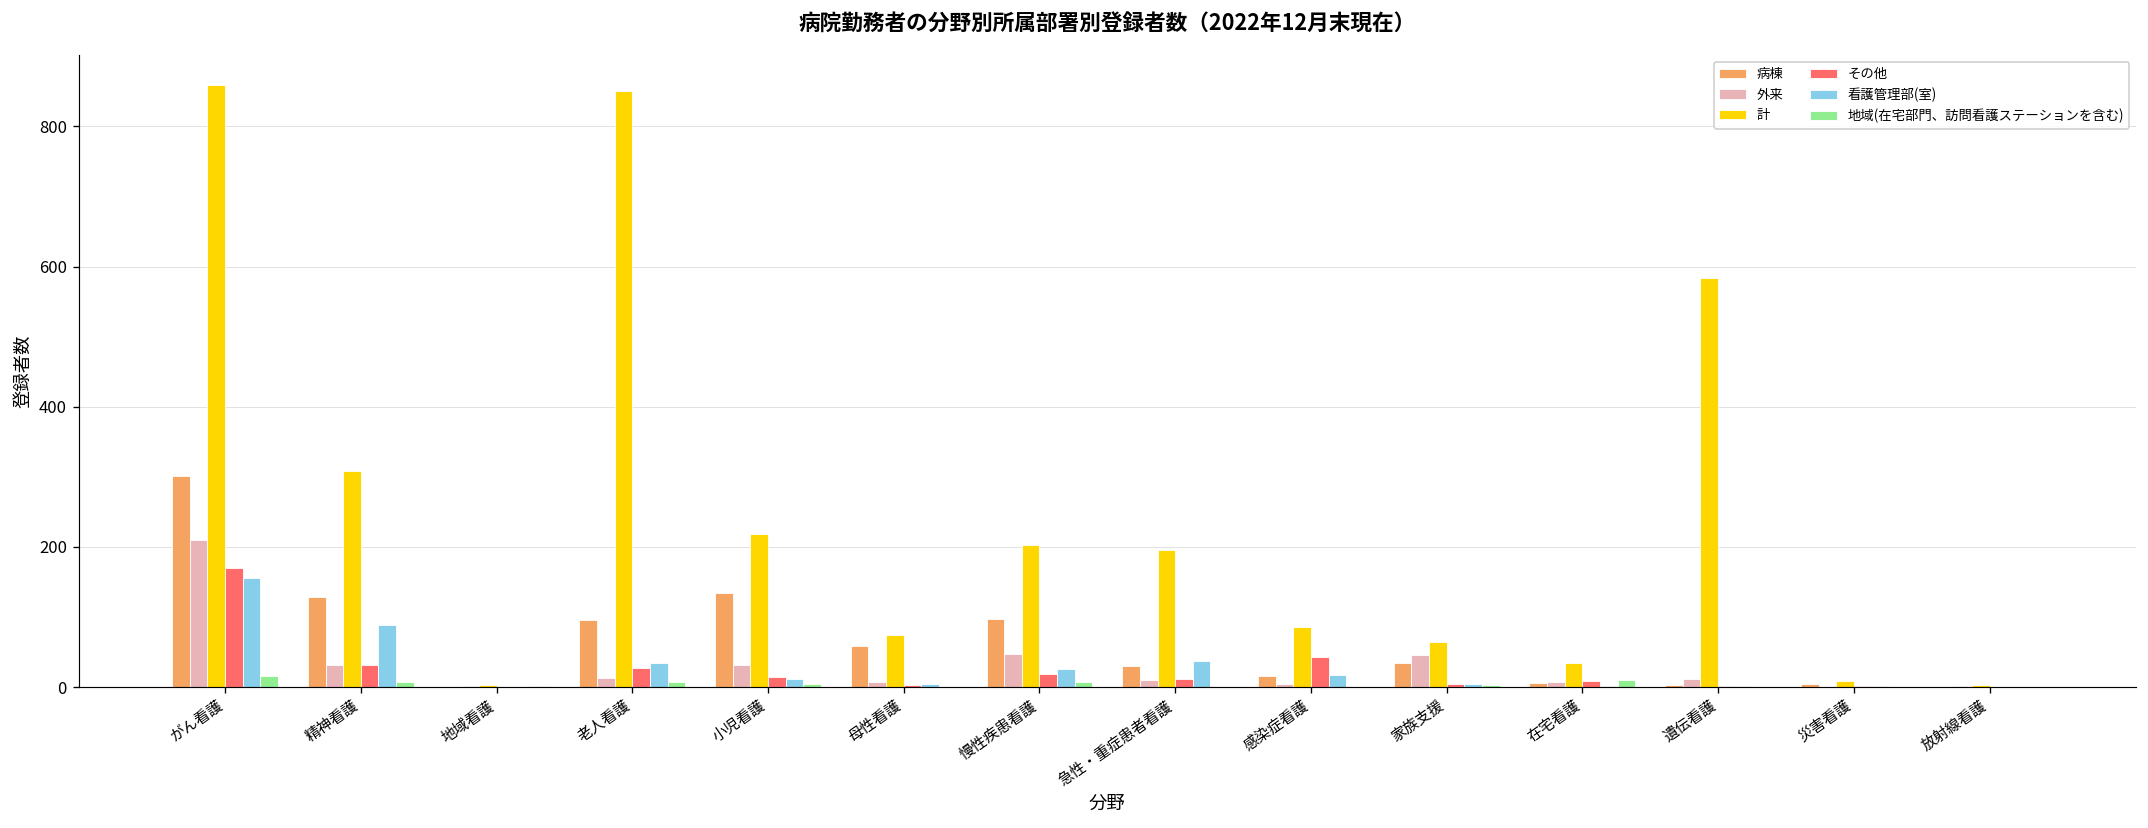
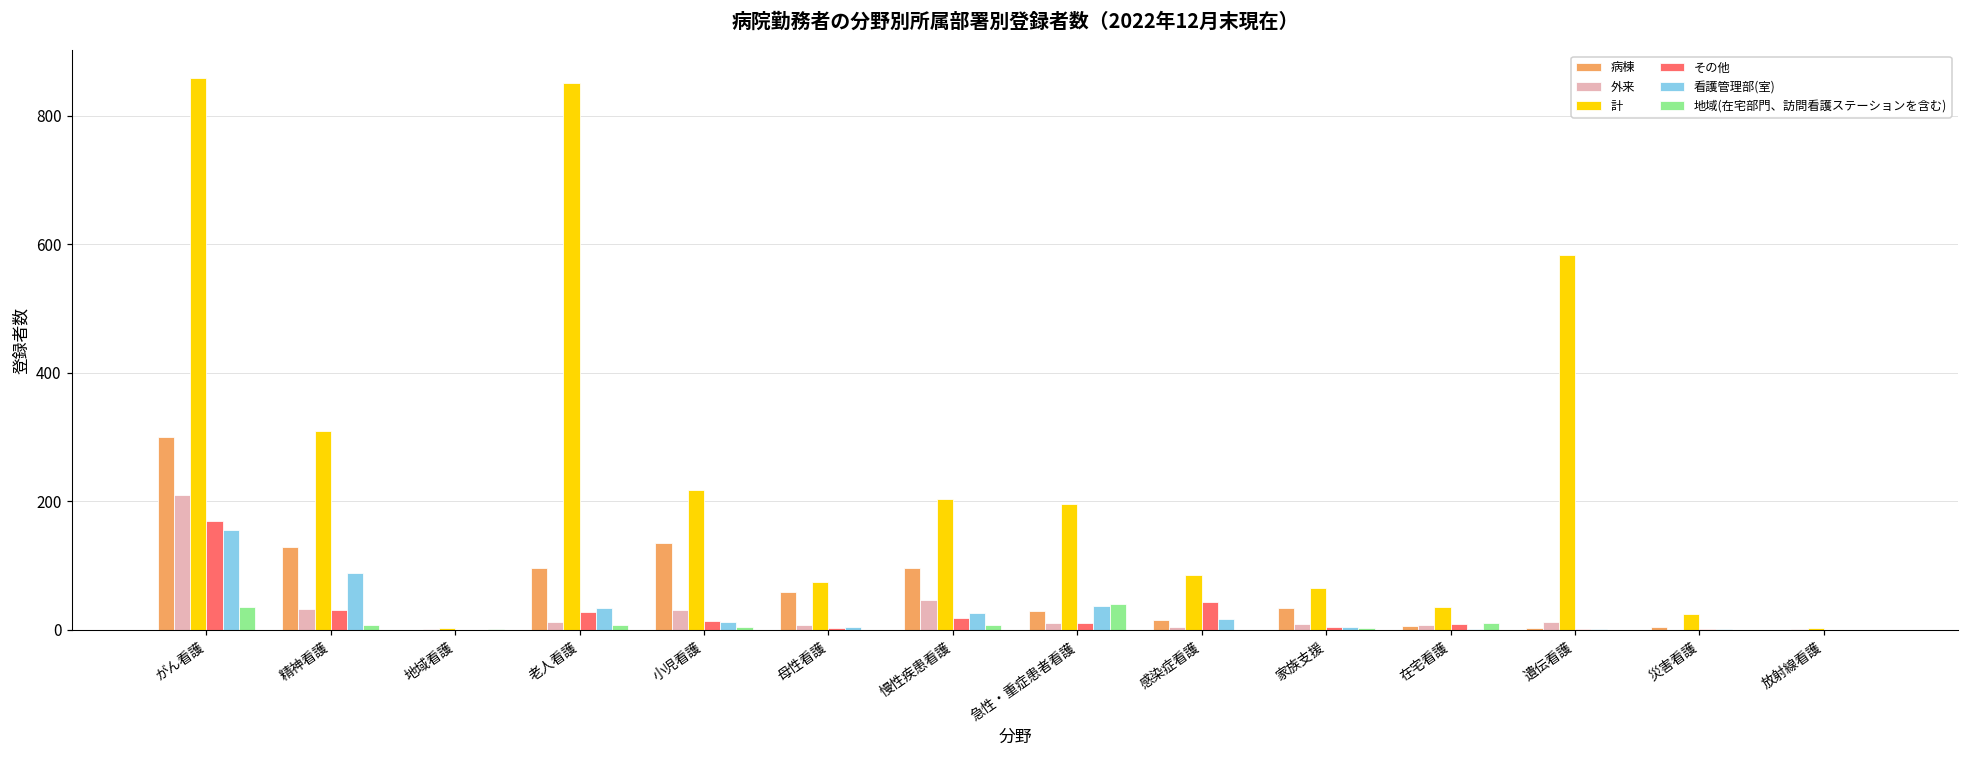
  {
    "外来": {
      "がん看護": 210,
      "精神看護": 30,
      "老人看護": 10,
      "小児看護": 30,
      "母性看護": 10,
      "慢性疾患看護": 50,
      "急性・重症患者看護": 10,
-     "家族支援": 50,
+     "家族支援": 10,
      "在宅看護": 10,
      "遺伝看護": 10,
      "災害看護": 0
    },
    "計": {
      "がん看護": 860,
      "精神看護": 310,
      "老人看護": 850,
      "小児看護": 220,
      "母性看護": 70,
      "慢性疾患看護": 200,
      "急性・重症患者看護": 200,
      "感染症看護": 90,
      "家族支援": 70,
      "在宅看護": 40,
      "遺伝看護": 580,
-     "災害看護": 10
+     "災害看護": 20
    },
    "看護管理部(室)": {
      "がん看護": 160,
      "精神看護": 90,
      "地域看護": 0,
      "老人看護": 30,
      "小児看護": 10,
      "慢性疾患看護": 30,
      "急性・重症患者看護": 40,
      "感染症看護": 20,
      "放射線看護": 0
    },
    "地域(在宅部門、訪問看護ステーションを含む)": {
-     "がん看護": 20,
+     "がん看護": 40,
      "精神看護": 10,
      "老人看護": 10,
      "小児看護": 10,
      "母性看護": 0,
      "慢性疾患看護": 10,
-     "急性・重症患者看護": 0,
+     "急性・重症患者看護": 40,
      "感染症看護": 0,
      "在宅看護": 10,
      "遺伝看護": 0,
      "災害看護": 0,
      "放射線看護": 0
    }
  }
